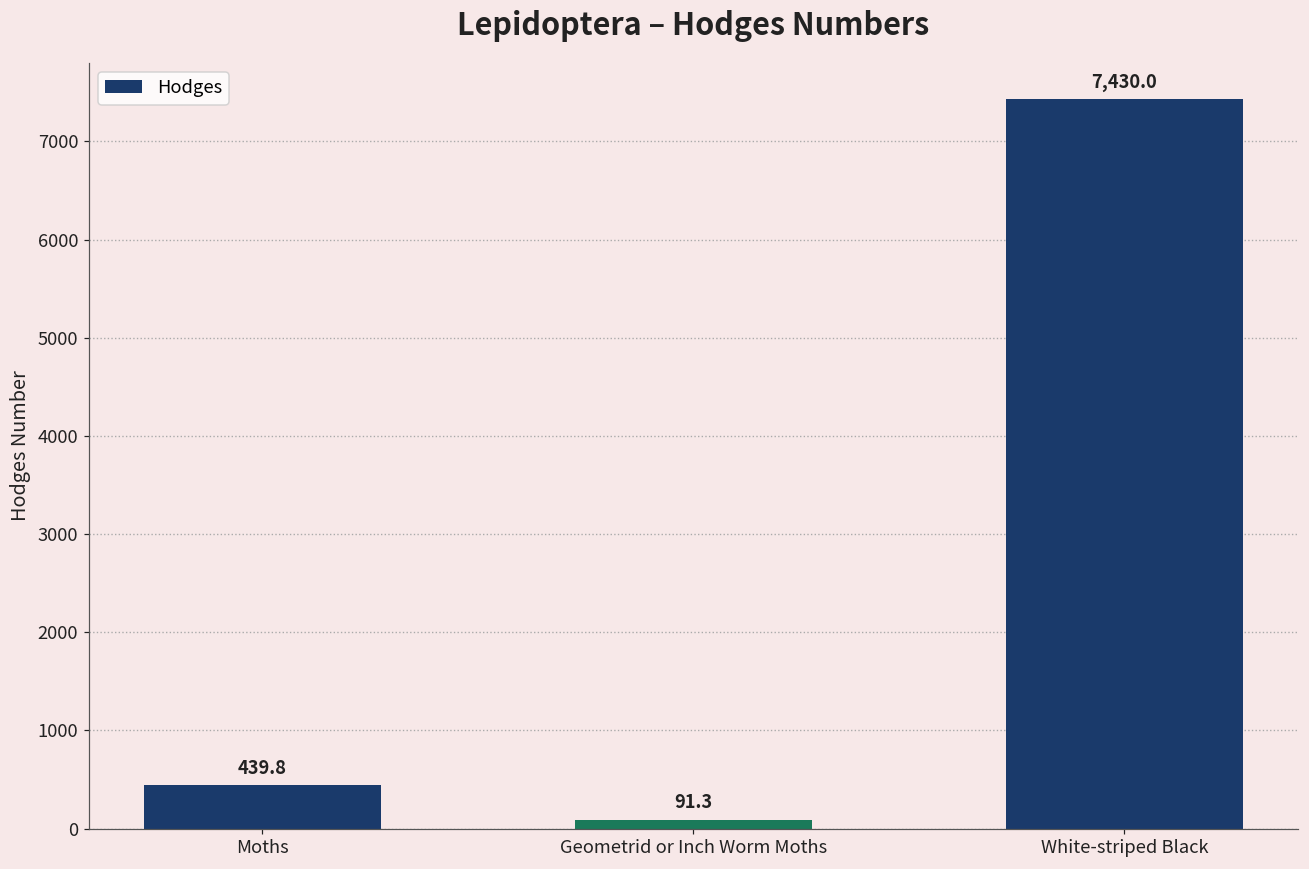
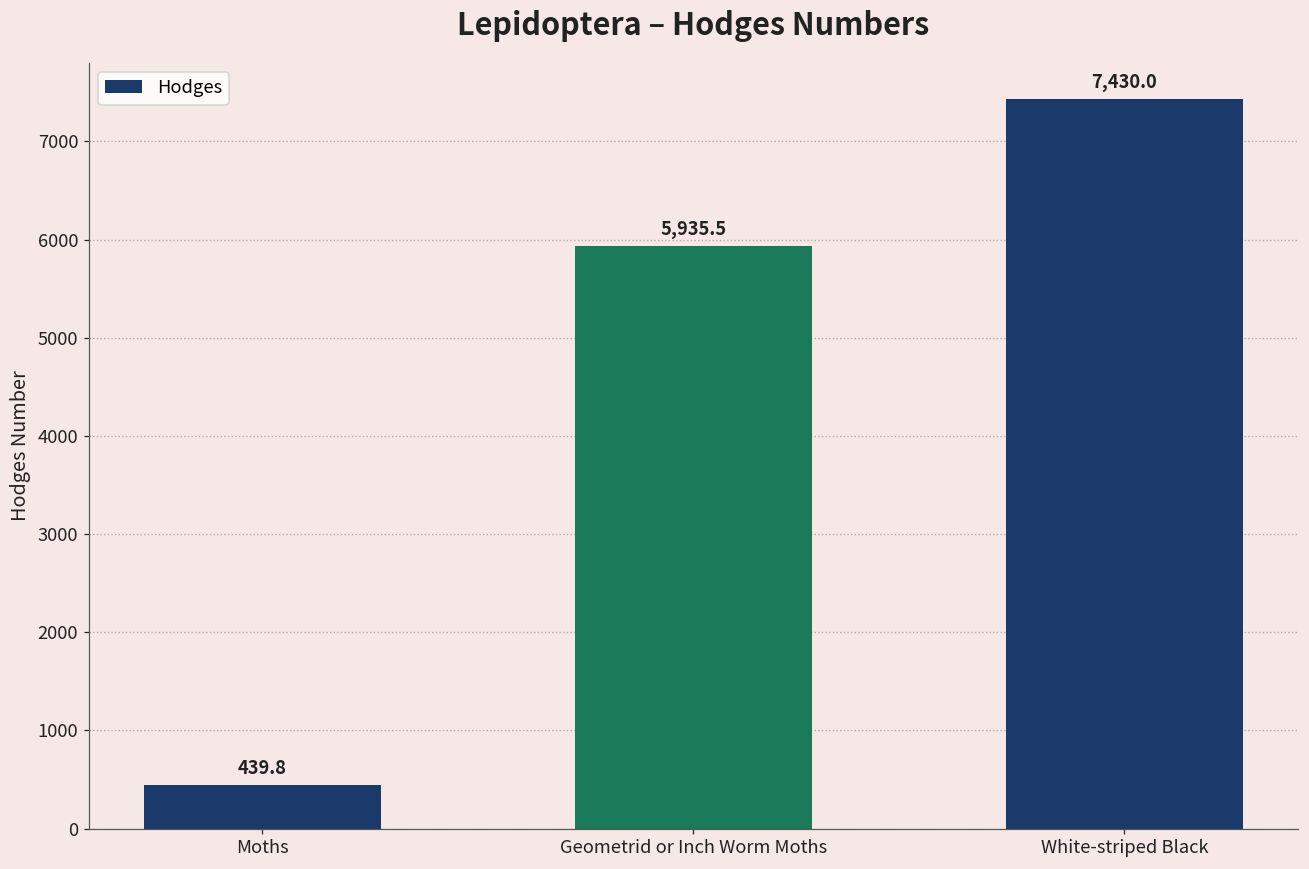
  {
    "Moths": "439.8",
-   "Geometrid or Inch Worm Moths": "91.3",
+   "Geometrid or Inch Worm Moths": "5,935.5",
    "White-striped Black": "7,430.0"
  }
